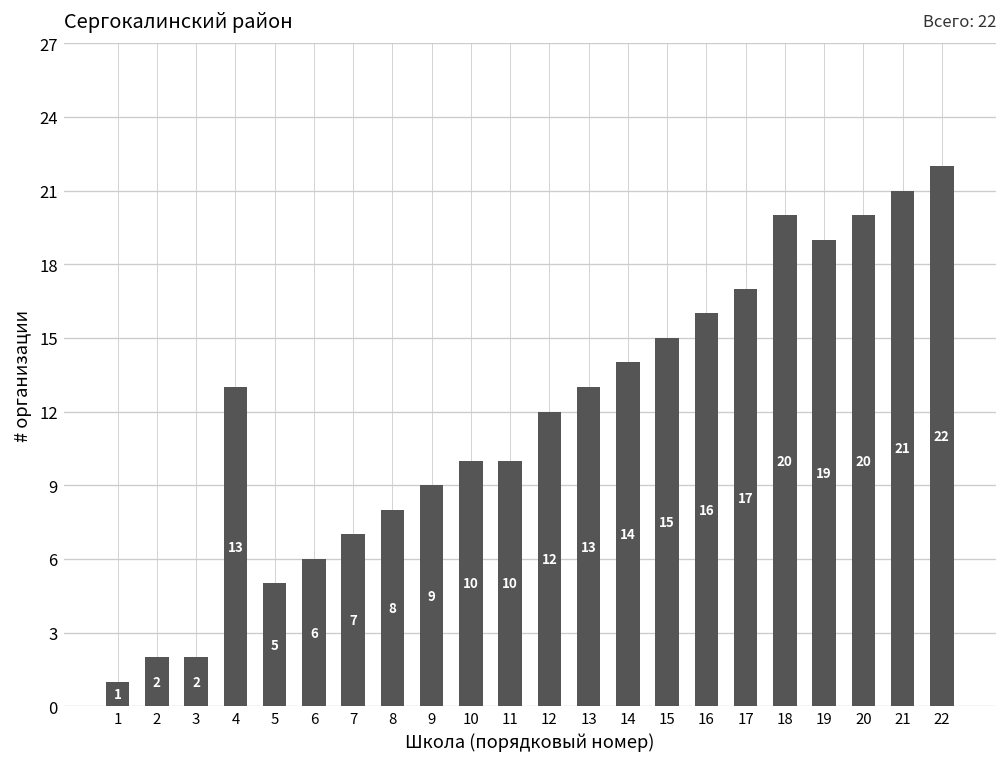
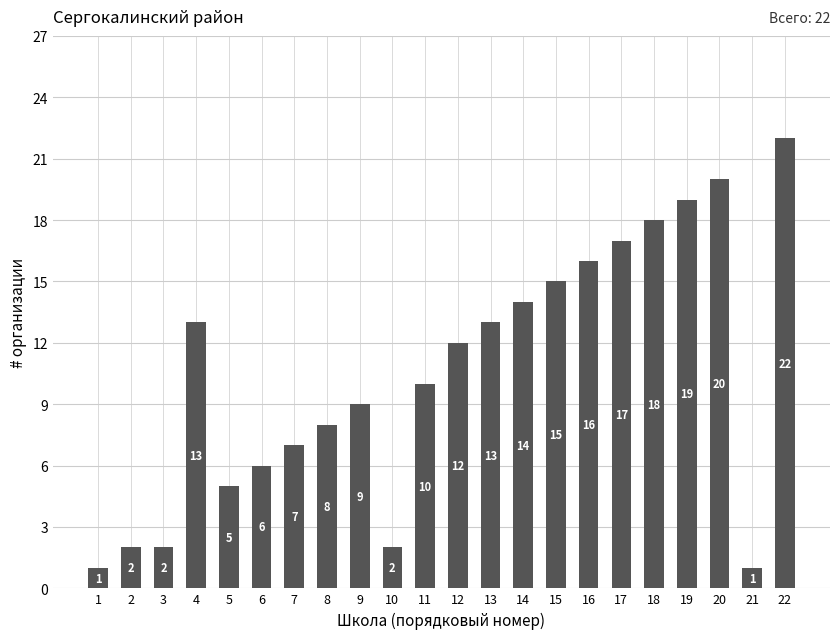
  {
    "1": 1,
    "2": 2,
    "3": 2,
    "4": 13,
    "5": 5,
    "6": 6,
    "7": 7,
    "8": 8,
    "9": 9,
-   "10": 10,
+   "10": 2,
    "11": 10,
    "12": 12,
    "13": 13,
    "14": 14,
    "15": 15,
    "16": 16,
    "17": 17,
-   "18": 20,
+   "18": 18,
    "19": 19,
    "20": 20,
-   "21": 21,
+   "21": 1,
    "22": 22
  }
